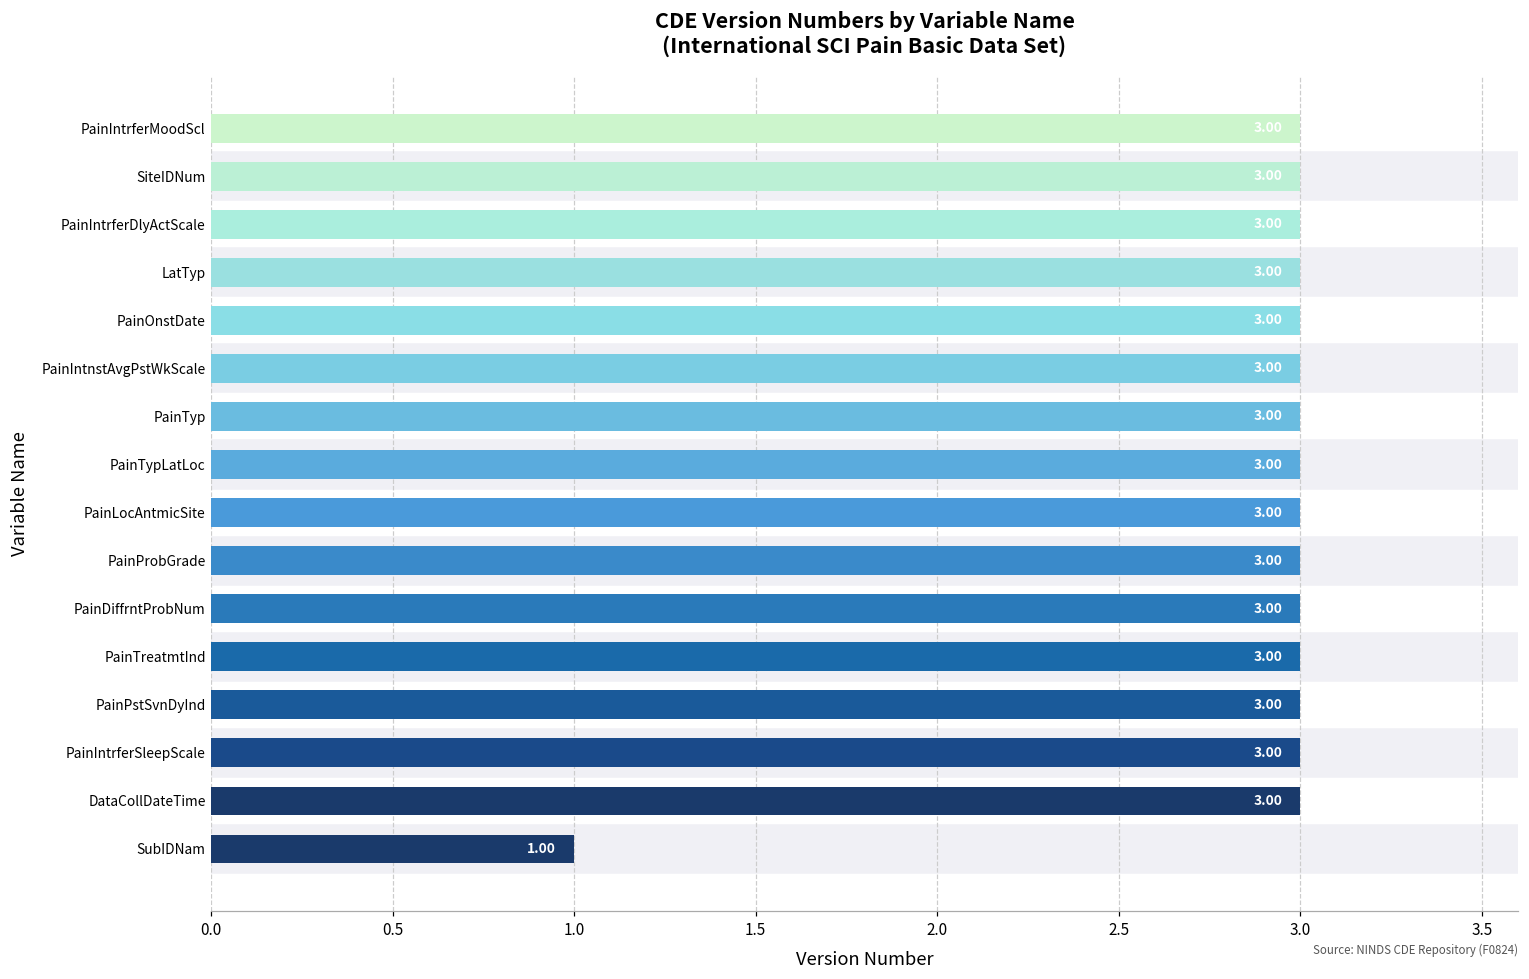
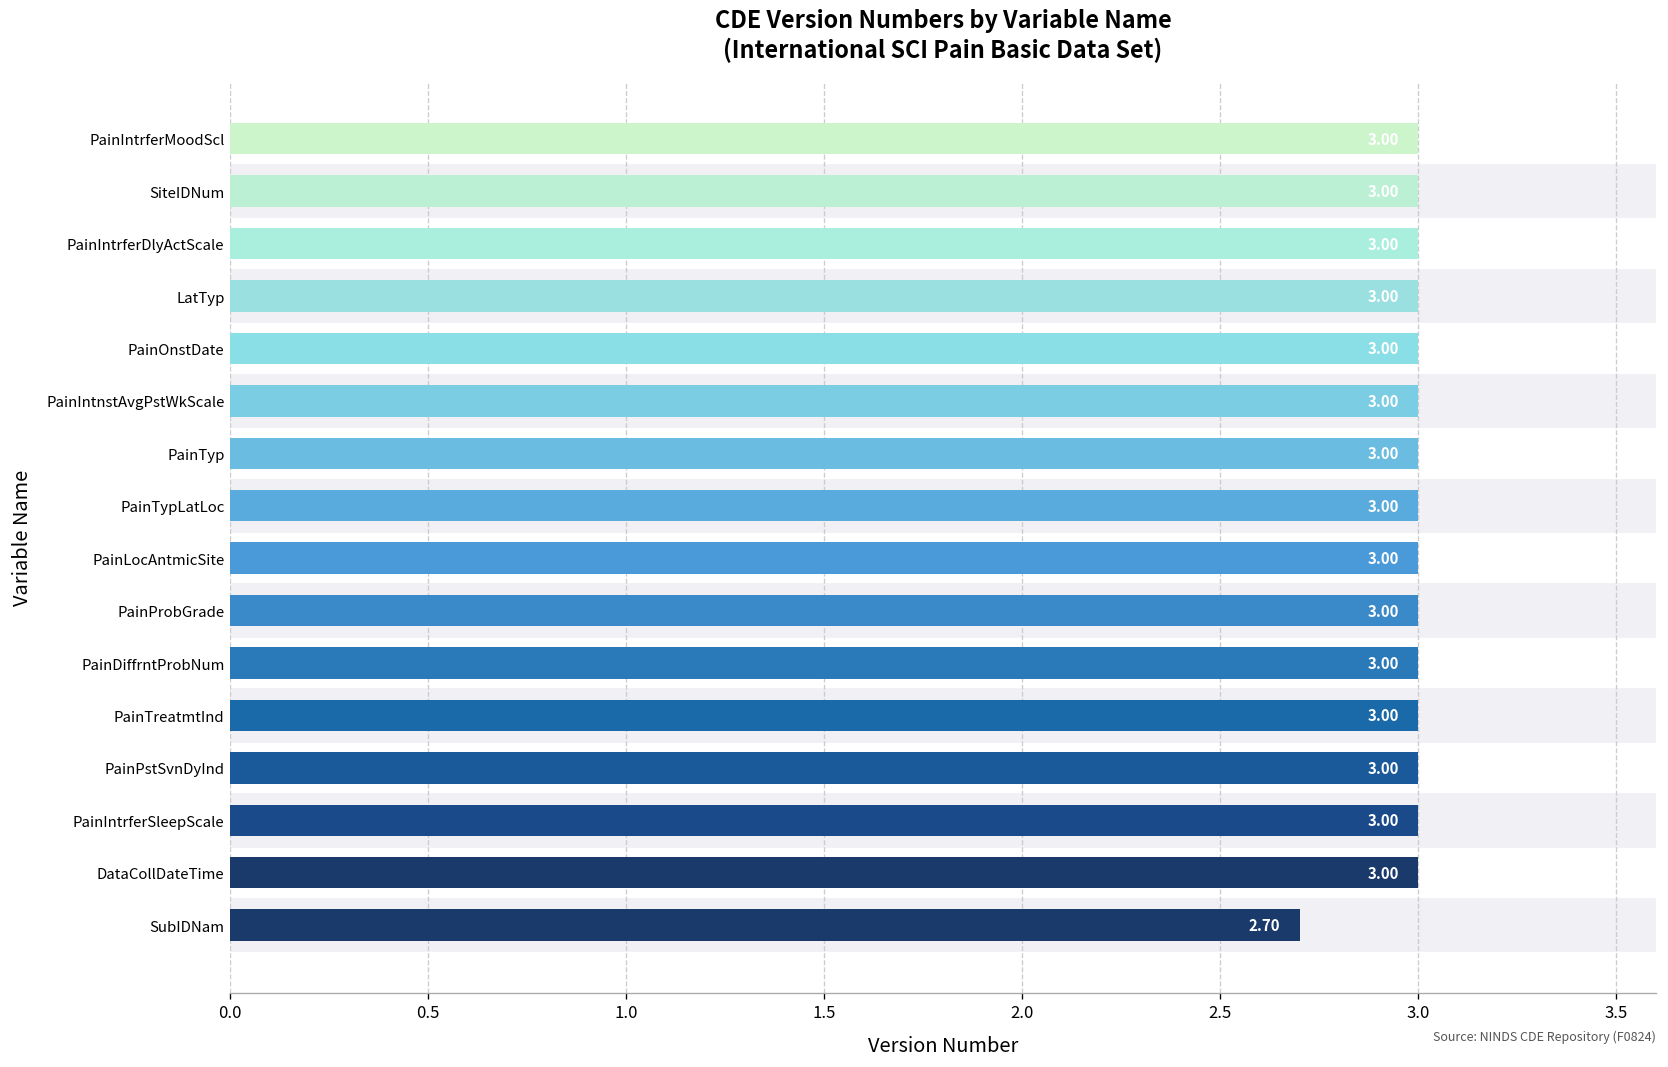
  {
    "PainIntrferMoodScl": 3.00,
    "SiteIDNum": 3.00,
    "PainIntrferDlyActScale": 3.00,
    "LatTyp": 3.00,
    "PainOnstDate": 3.00,
    "PainIntnstAvgPstWkScale": 3.00,
    "PainTyp": 3.00,
    "PainTypLatLoc": 3.00,
    "PainLocAntmicSite": 3.00,
    "PainProbGrade": 3.00,
    "PainDiffrntProbNum": 3.00,
    "PainTreatmtInd": 3.00,
    "PainPstSvnDyInd": 3.00,
    "PainIntrferSleepScale": 3.00,
    "DataCollDateTime": 3.00,
-   "SubIDNam": 1.00
+   "SubIDNam": 2.70
  }
